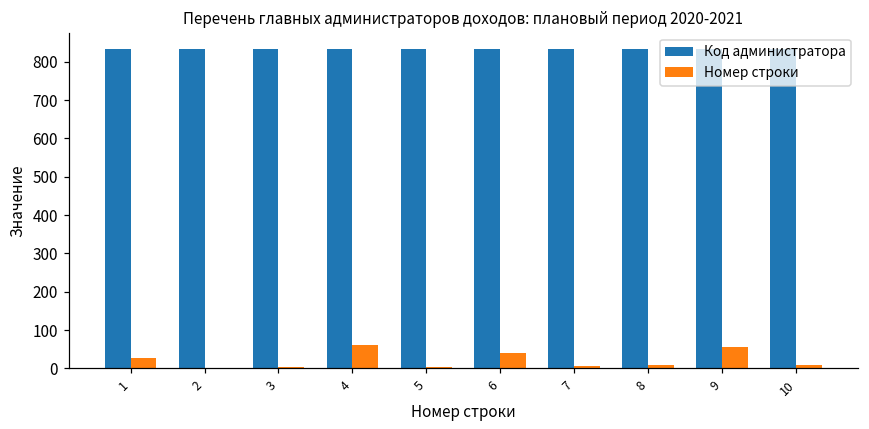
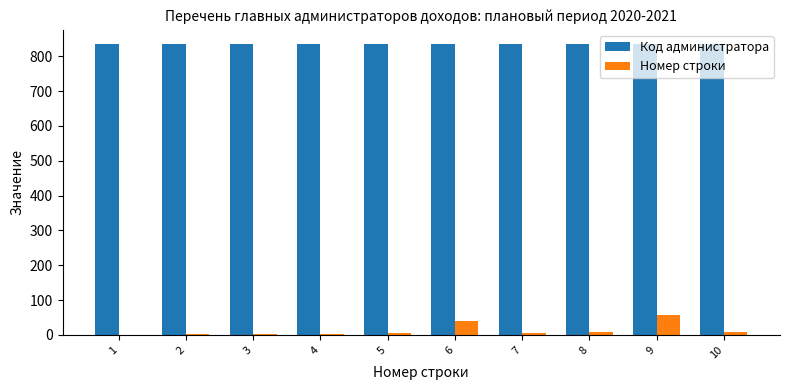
  {
    "Код администратора": {
      "1": 830,
      "2": 830,
      "3": 830,
      "4": 830,
      "5": 830,
      "6": 830,
      "7": 830,
      "8": 830
    },
    "Номер строки": {
-     "1": 30,
-     "4": 60,
+     "1": 0,
+     "4": 0,
      "6": 40,
      "8": 10,
      "9": 60,
      "10": 10
    }
  }
